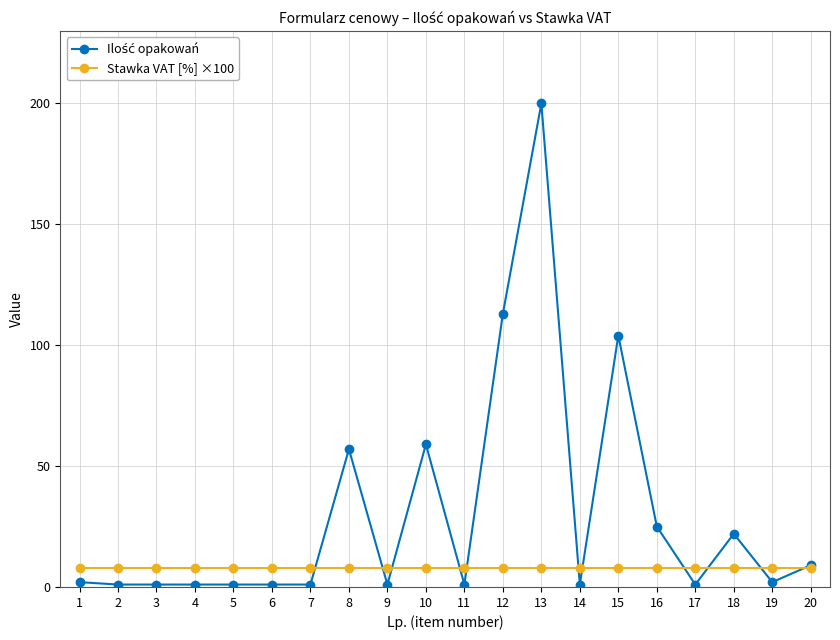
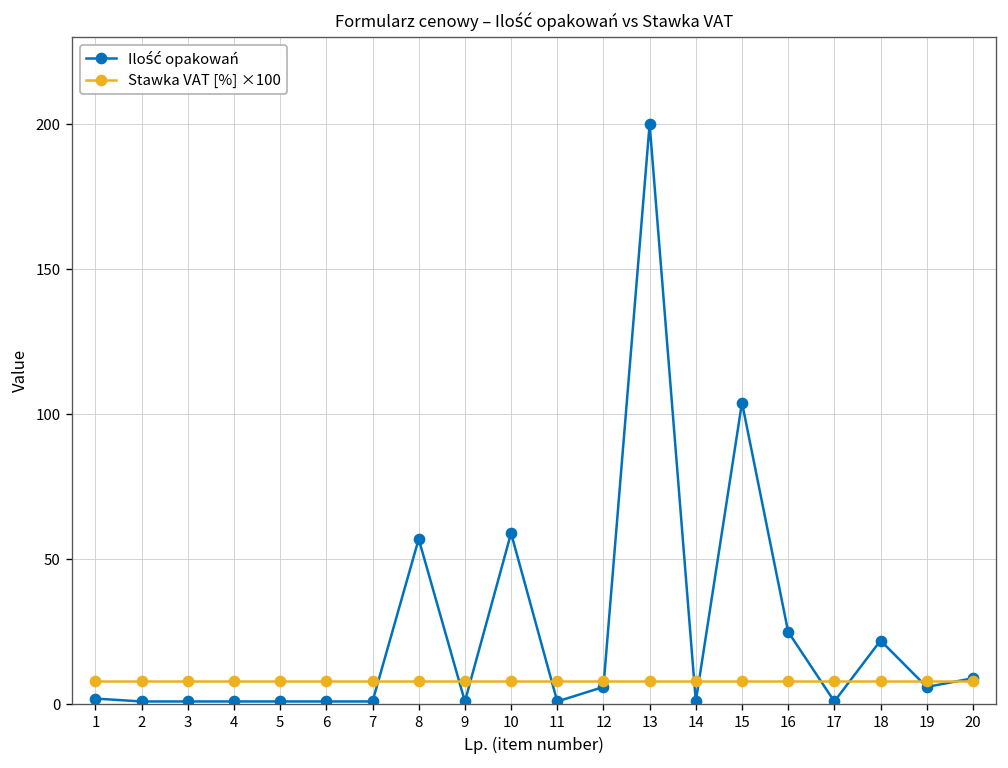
  {
    "Ilość opakowań": {
      "1": 2,
      "2": 1,
      "3": 1,
      "4": 1,
      "5": 1,
      "6": 1,
      "7": 1,
      "8": 57,
      "9": 1,
      "10": 59,
      "11": 1,
-     "12": 113,
+     "12": 6,
      "13": 200,
      "14": 1,
      "15": 104,
      "16": 25,
      "17": 1,
      "18": 22,
-     "19": 2
+     "19": 6
    },
    "Stawka VAT [%] ×100": {
      "1": 8,
      "2": 8,
      "3": 8,
      "4": 8,
      "5": 8,
      "6": 8,
      "7": 8,
      "8": 8,
      "9": 8,
      "10": 8,
      "11": 8,
      "12": 8,
      "13": 8,
      "14": 8,
      "15": 8,
      "16": 8,
      "17": 8,
      "18": 8,
      "19": 8
    }
  }
